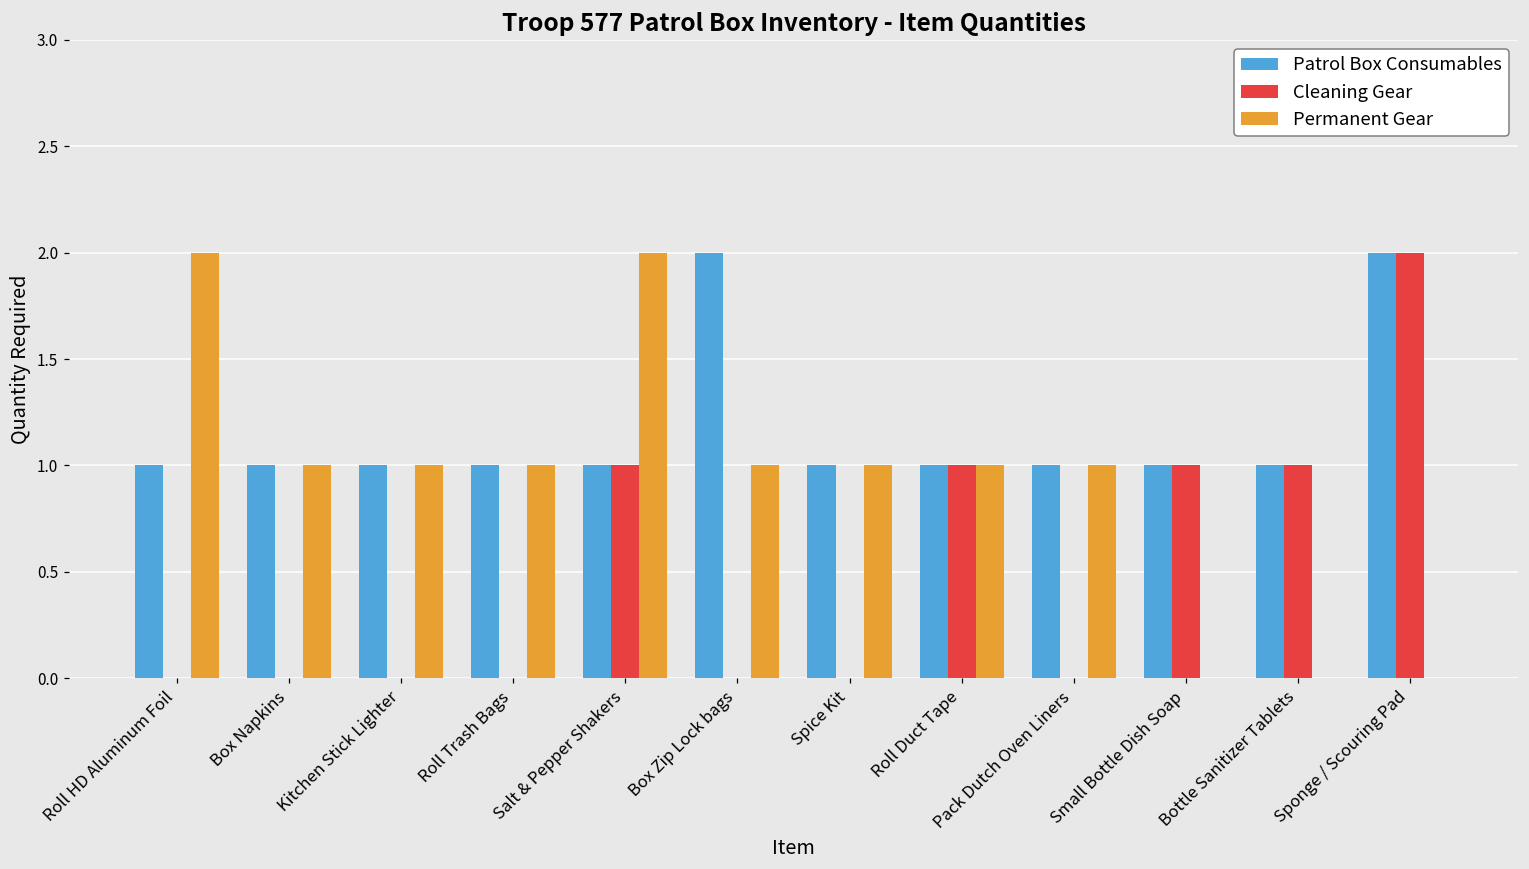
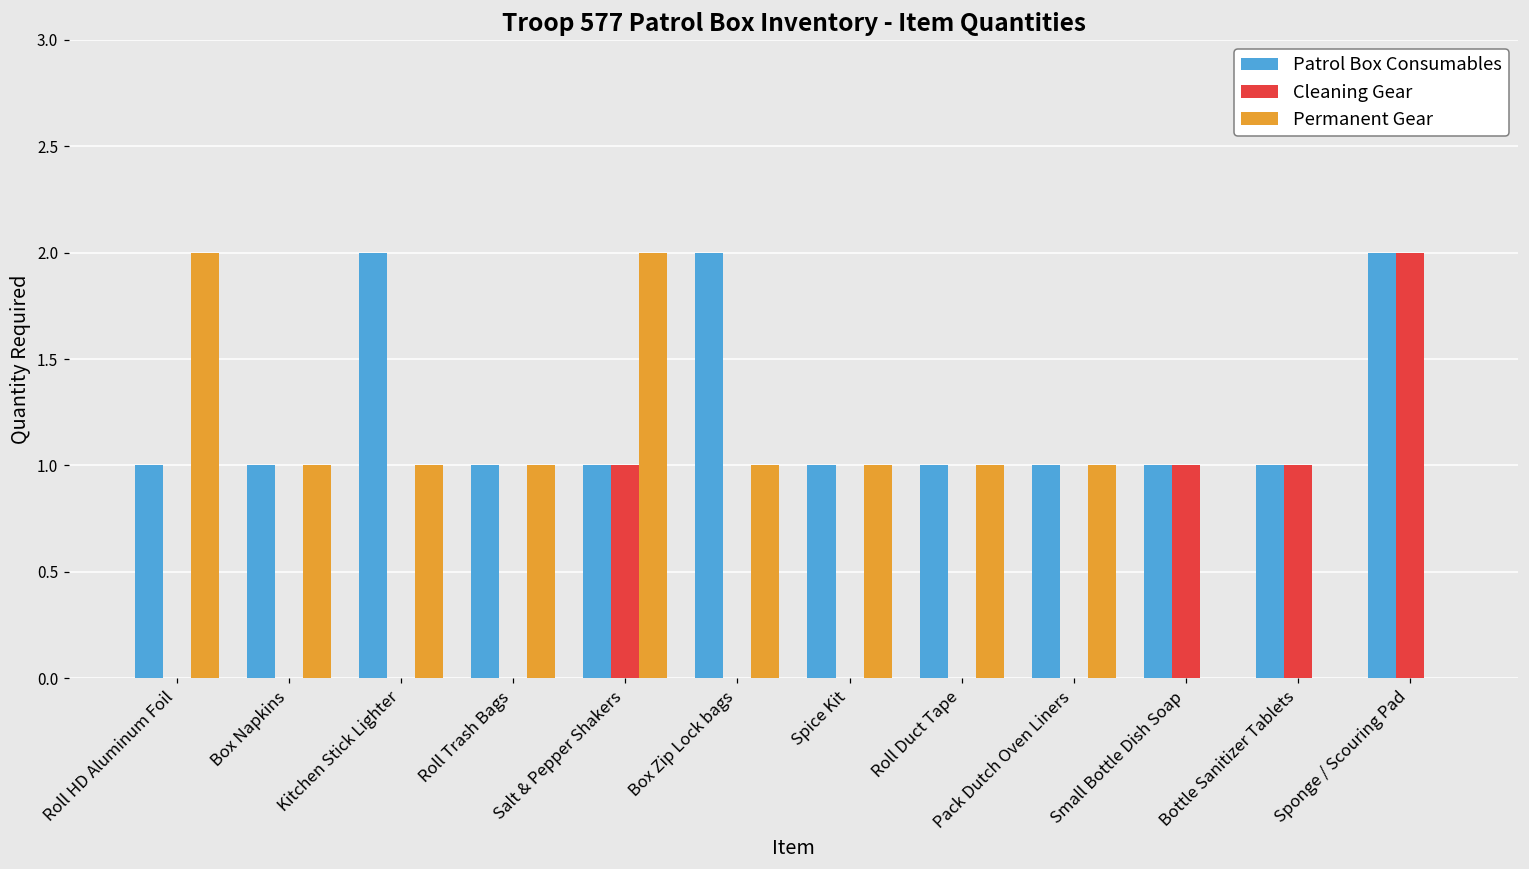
  {
    "Patrol Box Consumables": {
      "Roll HD Aluminum Foil": 1,
      "Box Napkins": 1,
-     "Kitchen Stick Lighter": 1,
+     "Kitchen Stick Lighter": 2,
      "Roll Trash Bags": 1,
      "Salt & Pepper Shakers": 1,
      "Box Zip Lock bags": 2,
      "Spice Kit": 1,
      "Roll Duct Tape": 1,
      "Pack Dutch Oven Liners": 1,
      "Small Bottle Dish Soap": 1,
      "Bottle Sanitizer Tablets": 1,
      "Sponge / Scouring Pad": 2
    },
    "Cleaning Gear": {
      "Roll HD Aluminum Foil": 0,
      "Box Napkins": 0,
      "Kitchen Stick Lighter": 0,
      "Roll Trash Bags": 0,
      "Salt & Pepper Shakers": 1,
      "Box Zip Lock bags": 0,
      "Spice Kit": 0,
-     "Roll Duct Tape": 1,
+     "Roll Duct Tape": 0,
      "Pack Dutch Oven Liners": 0,
      "Small Bottle Dish Soap": 1,
      "Bottle Sanitizer Tablets": 1,
      "Sponge / Scouring Pad": 2
    },
    "Permanent Gear": {
      "Roll HD Aluminum Foil": 2,
      "Box Napkins": 1,
      "Kitchen Stick Lighter": 1,
      "Roll Trash Bags": 1,
      "Salt & Pepper Shakers": 2,
      "Box Zip Lock bags": 1,
      "Spice Kit": 1,
      "Roll Duct Tape": 1,
      "Pack Dutch Oven Liners": 1,
      "Small Bottle Dish Soap": 0,
      "Bottle Sanitizer Tablets": 0,
      "Sponge / Scouring Pad": 0
    }
  }
